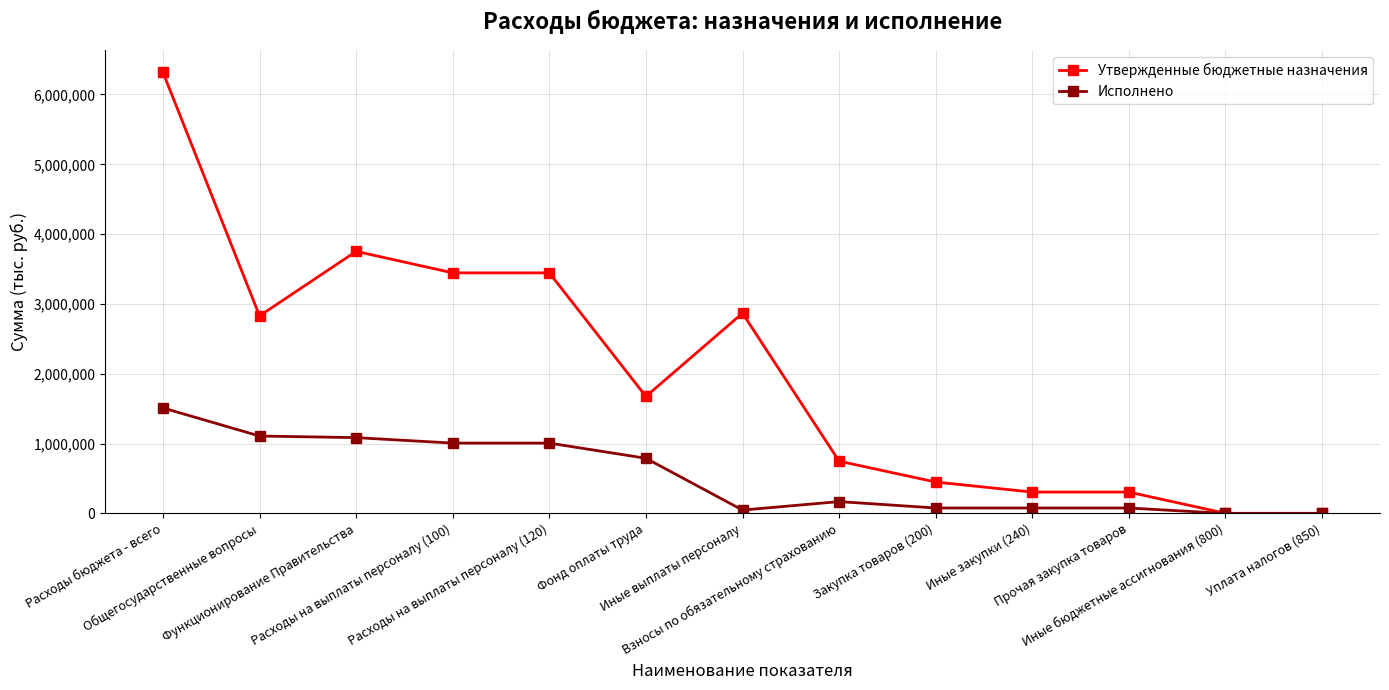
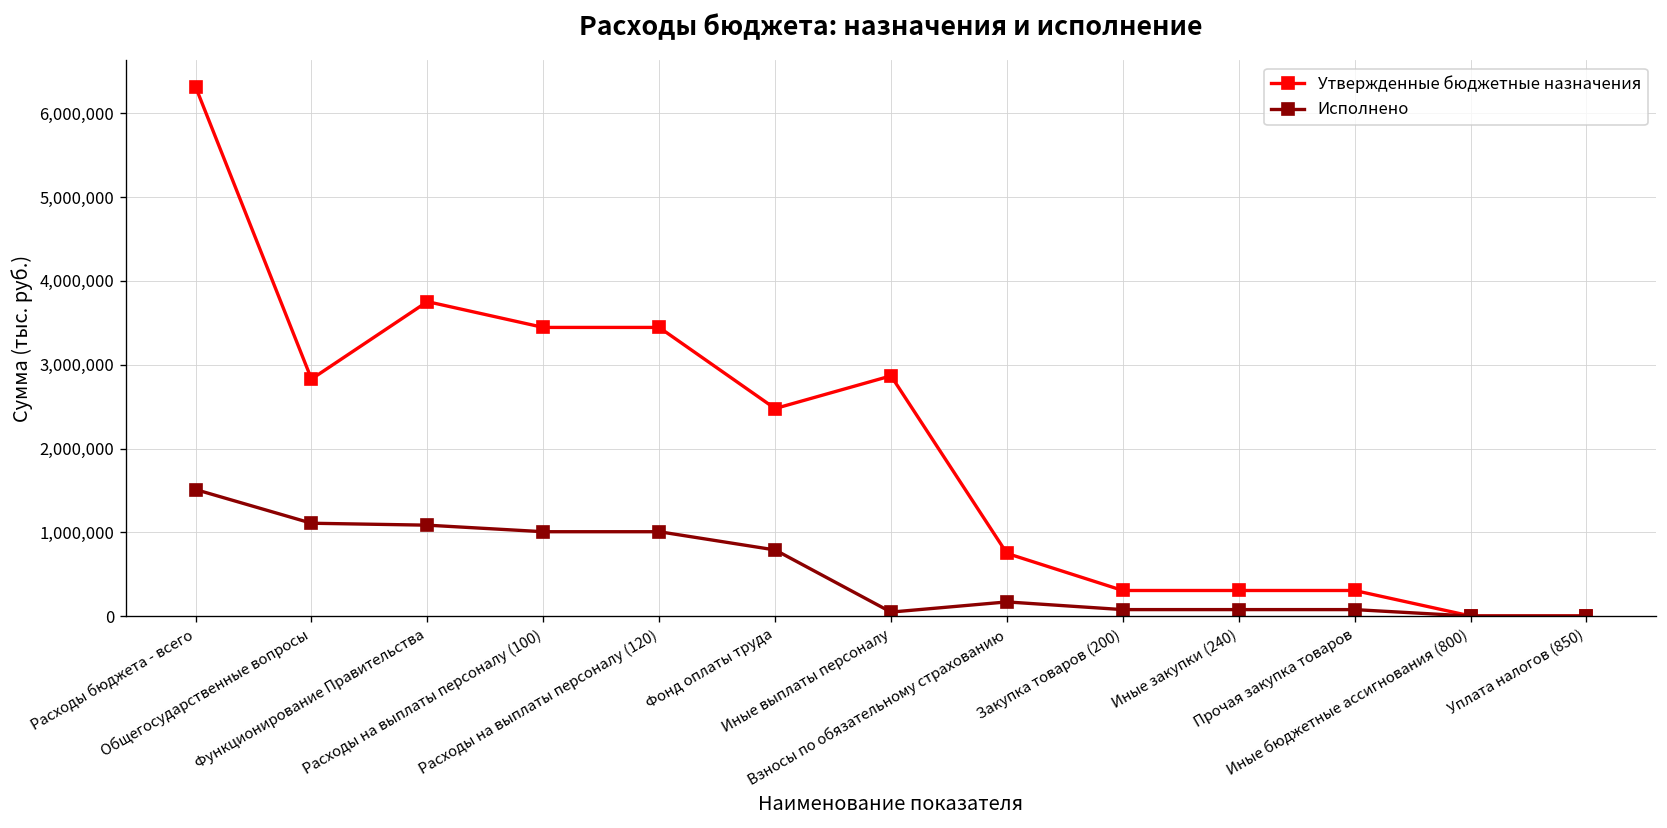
  {
    "Утвержденные бюджетные назначения": {
      "Расходы бюджета - всего": "6,300,000",
      "Общегосударственные вопросы": "2,800,000",
      "Функционирование Правительства": "3,800,000",
      "Расходы на выплаты персоналу (100)": "3,400,000",
      "Расходы на выплаты персоналу (120)": "3,400,000",
-     "Фонд оплаты труда": "1,700,000",
+     "Фонд оплаты труда": "2,500,000",
      "Иные выплаты персоналу": "2,900,000",
      "Взносы по обязательному страхованию": "700,000",
-     "Закупка товаров (200)": "400,000",
+     "Закупка товаров (200)": "300,000",
      "Иные закупки (240)": "300,000",
      "Прочая закупка товаров": "300,000"
    },
    "Исполнено": {
      "Расходы бюджета - всего": "1,500,000",
      "Общегосударственные вопросы": "1,100,000",
      "Функционирование Правительства": "1,100,000",
      "Расходы на выплаты персоналу (100)": "1,000,000",
      "Расходы на выплаты персоналу (120)": "1,000,000",
      "Фонд оплаты труда": "800,000",
      "Иные выплаты персоналу": "0",
      "Взносы по обязательному страхованию": "200,000",
      "Закупка товаров (200)": "100,000",
      "Иные закупки (240)": "100,000",
      "Прочая закупка товаров": "100,000"
    }
  }
